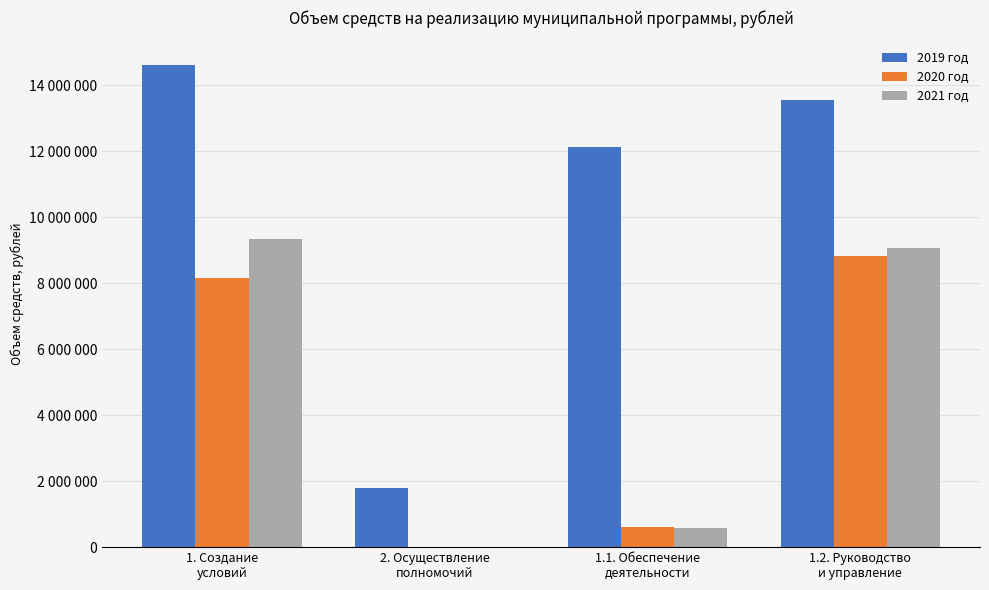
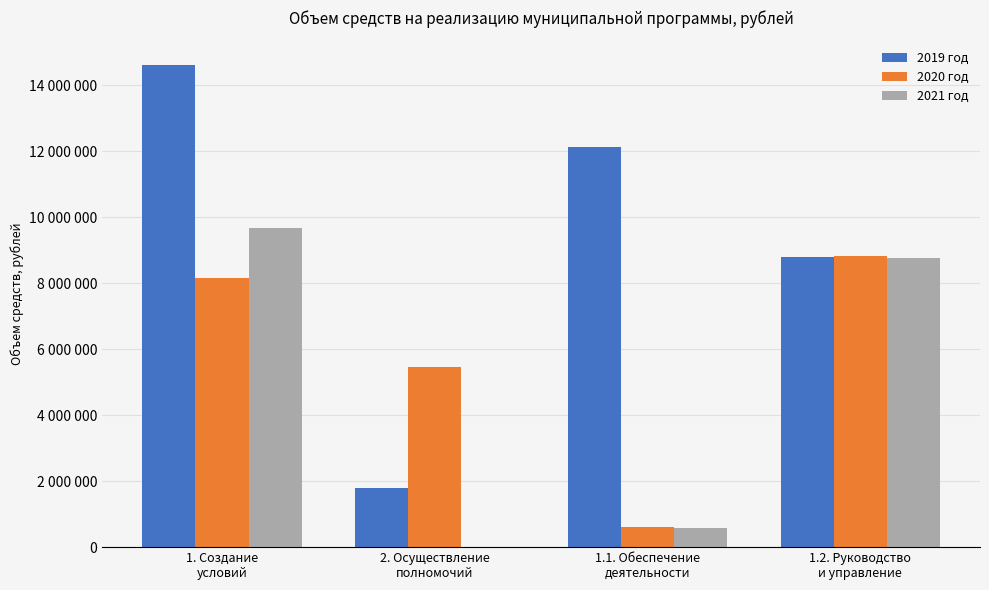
  {
    "2019 год": {
      "1. Создание условий": 14600000,
      "2. Осуществление полномочий": 1800000,
      "1.1. Обеспечение деятельности": 12100000,
-     "1.2. Руководство и управление": 13500000
+     "1.2. Руководство и управление": 8800000
    },
    "2020 год": {
      "1. Создание условий": 8200000,
-     "2. Осуществление полномочий": 0,
+     "2. Осуществление полномочий": 5500000,
      "1.1. Обеспечение деятельности": 600000,
      "1.2. Руководство и управление": 8800000
    },
    "2021 год": {
-     "1. Создание условий": 9400000,
+     "1. Создание условий": 9700000,
      "1.1. Обеспечение деятельности": 600000,
-     "1.2. Руководство и управление": 9100000
+     "1.2. Руководство и управление": 8800000
    }
  }
